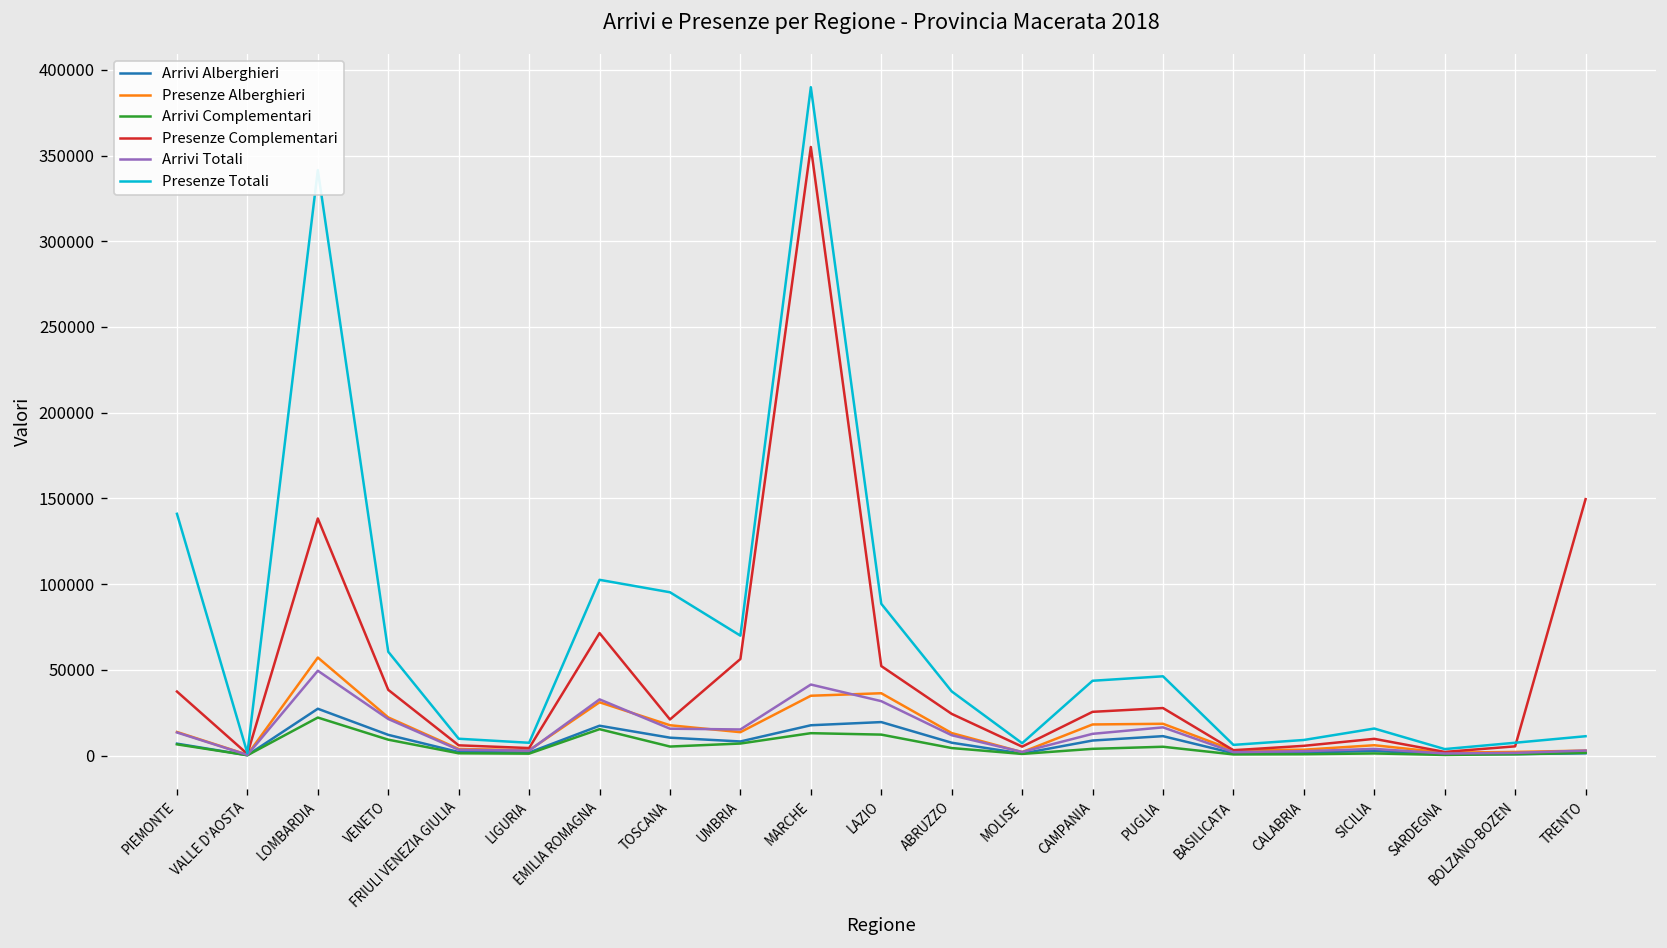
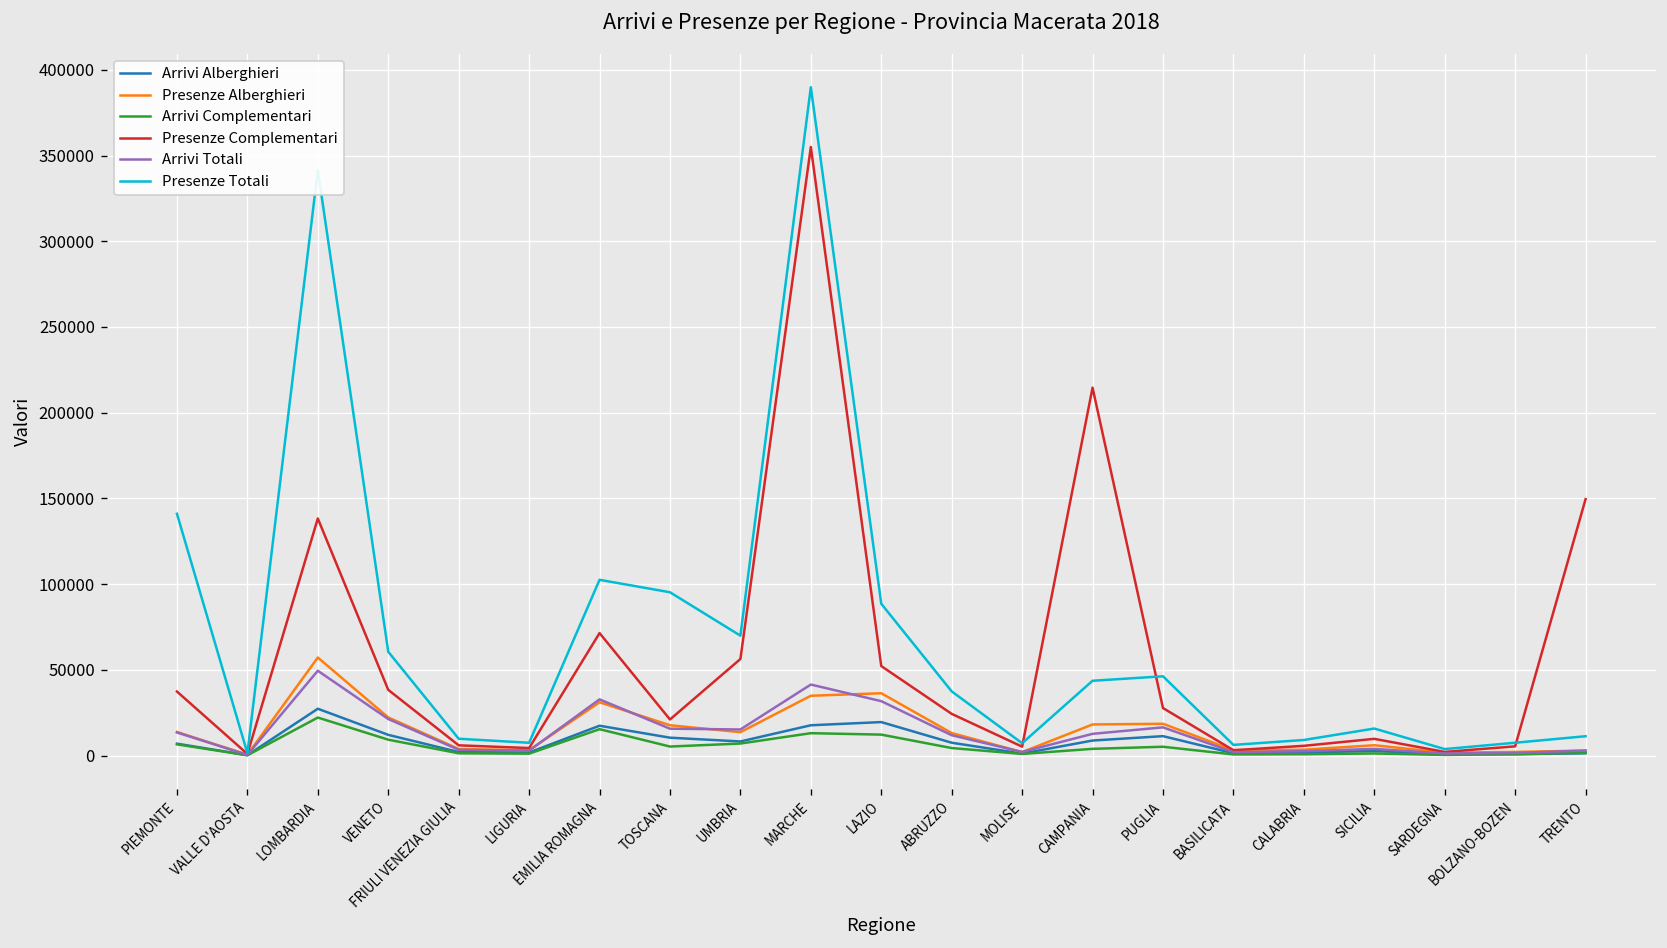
  {
    "Arrivi Alberghieri": {
      "LOMBARDIA": 27000,
      "VENETO": 12000,
      "EMILIA ROMAGNA": 17000,
      "TOSCANA": 10000,
      "MARCHE": 18000,
      "LAZIO": 20000,
      "ABRUZZO": 7000,
      "CAMPANIA": 9000,
      "PUGLIA": 11000
    },
    "Presenze Alberghieri": {
      "LOMBARDIA": 57000,
      "TOSCANA": 18000,
      "MARCHE": 35000,
      "LAZIO": 36000,
      "CAMPANIA": 18000,
      "PUGLIA": 19000,
      "SICILIA": 6000
    },
    "Arrivi Complementari": {
      "LOMBARDIA": 22000,
      "VENETO": 9000,
      "EMILIA ROMAGNA": 15000,
      "TOSCANA": 5000,
      "MARCHE": 13000,
      "LAZIO": 12000,
      "ABRUZZO": 4000,
      "CAMPANIA": 4000,
      "PUGLIA": 5000
    },
    "Presenze Complementari": {
      "PIEMONTE": 37000,
      "LOMBARDIA": 138000,
      "VENETO": 38000,
      "FRIULI VENEZIA GIULIA": 6000,
      "EMILIA ROMAGNA": 71000,
      "TOSCANA": 21000,
      "UMBRIA": 56000,
      "MARCHE": 355000,
      "LAZIO": 52000,
      "ABRUZZO": 24000,
      "MOLISE": 5000,
-     "CAMPANIA": 25000,
+     "CAMPANIA": 215000,
      "PUGLIA": 28000,
      "CALABRIA": 6000,
      "SICILIA": 10000,
      "BOLZANO-BOZEN": 5000,
      "TRENTO": 150000
    },
    "Arrivi Totali": {
      "LOMBARDIA": 49000,
      "TOSCANA": 16000,
      "MARCHE": 41000,
      "LAZIO": 32000,
      "CAMPANIA": 13000,
      "PUGLIA": 16000
    },
    "Presenze Totali": {
      "PIEMONTE": 141000,
      "VENETO": 61000,
      "FRIULI VENEZIA GIULIA": 10000,
      "LIGURIA": 7000,
      "EMILIA ROMAGNA": 102000,
      "TOSCANA": 95000,
      "UMBRIA": 70000,
      "MARCHE": 390000,
      "LAZIO": 89000,
      "ABRUZZO": 37000,
      "MOLISE": 7000,
      "CAMPANIA": 44000,
      "PUGLIA": 46000,
      "BASILICATA": 6000,
      "CALABRIA": 9000,
      "SICILIA": 16000,
      "BOLZANO-BOZEN": 7000,
      "TRENTO": 11000
    }
  }
